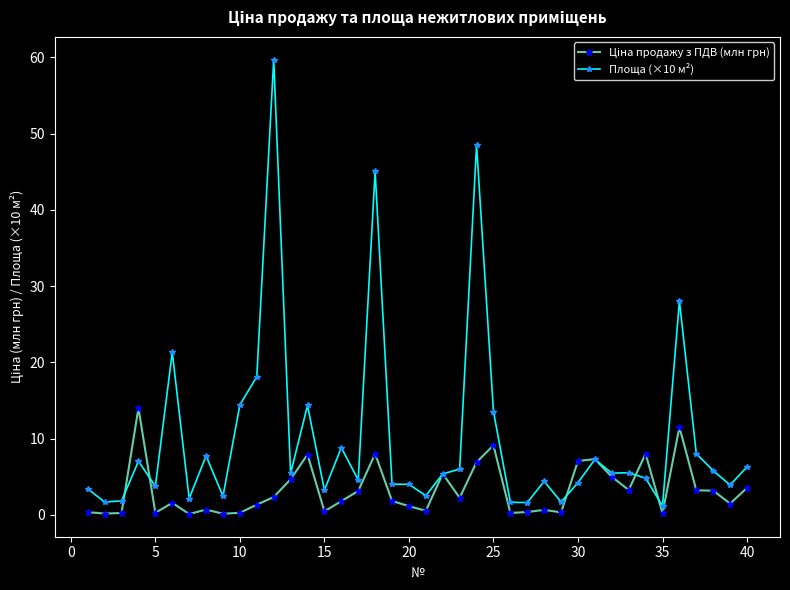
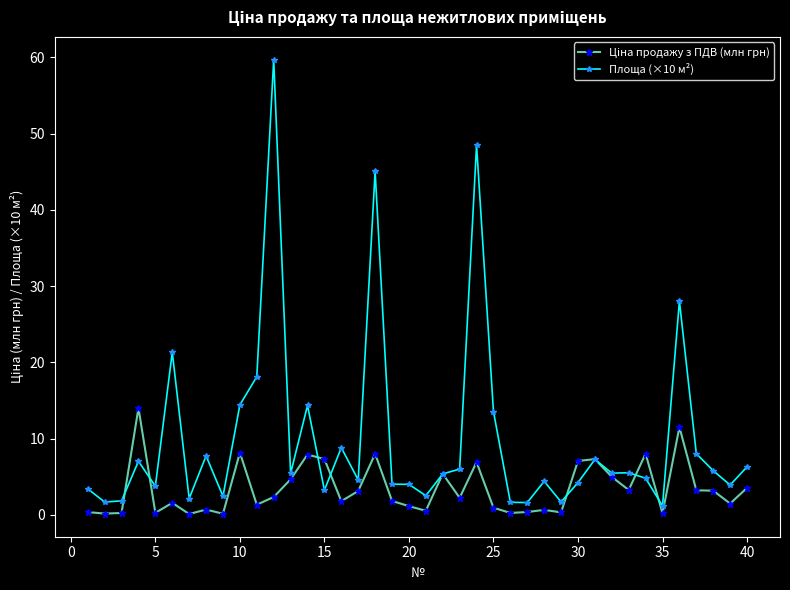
  {
    "Ціна продажу з ПДВ (млн грн)": {
      "5": 0,
-     "10": 0,
-     "15": 0,
+     "10": 8,
+     "15": 7,
      "20": 1,
-     "25": 9,
+     "25": 1,
      "30": 7,
      "35": 0,
      "40": 4
    },
    "Площа (×10 м²)": {
      "5": 4,
      "10": 14,
      "15": 3,
      "20": 4,
      "25": 14,
      "30": 4,
      "35": 1,
      "40": 6
    }
  }
